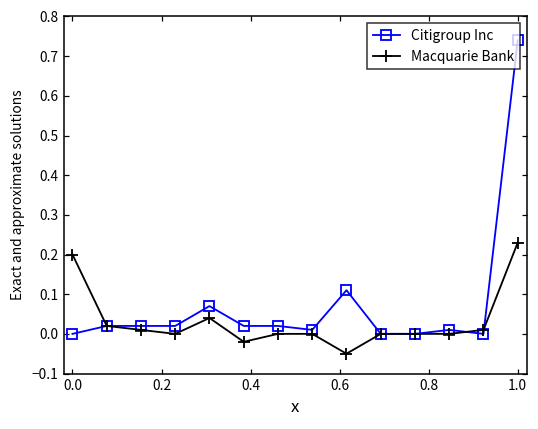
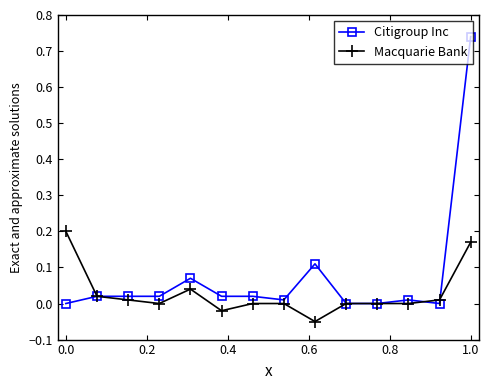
  {
    "Citigroup Inc": {
      "0.0": 0.00
    },
    "Macquarie Bank": {
      "0.0": 0.20,
-     "1.0": 0.23
+     "1.0": 0.17
    }
  }
